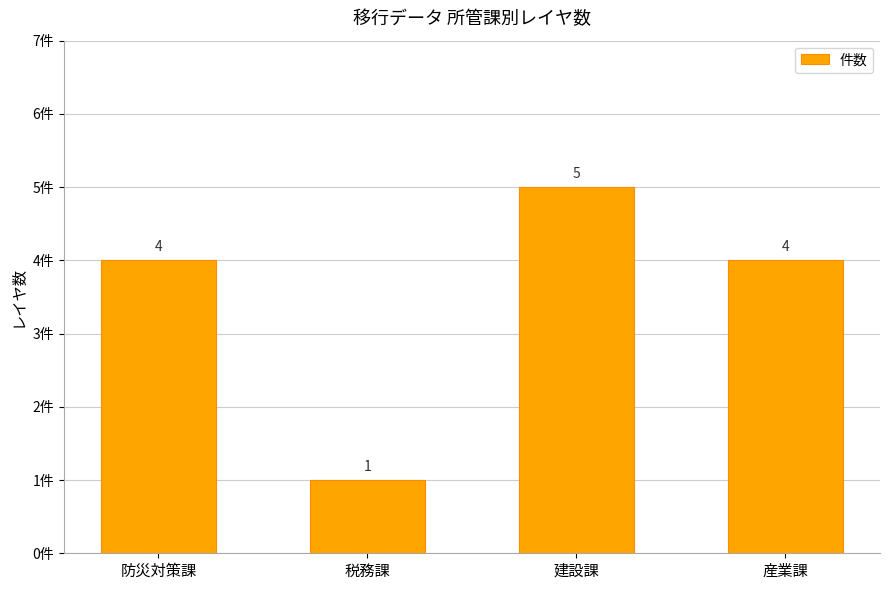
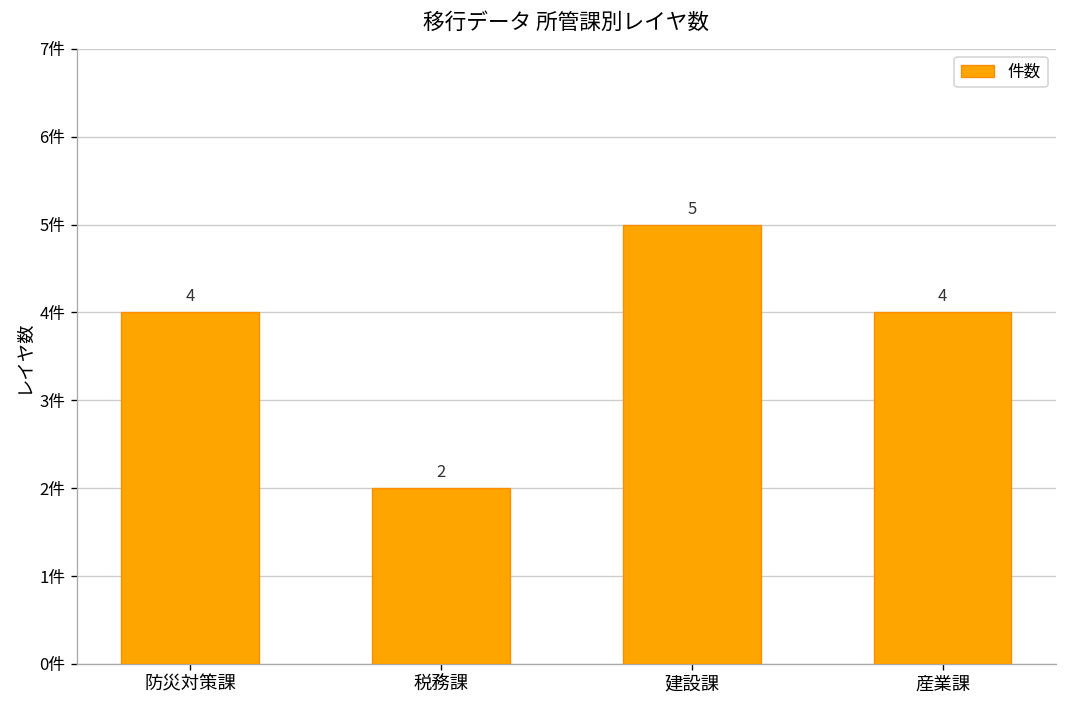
  {
    "防災対策課": 4,
-   "税務課": 1,
+   "税務課": 2,
    "建設課": 5,
    "産業課": 4
  }
